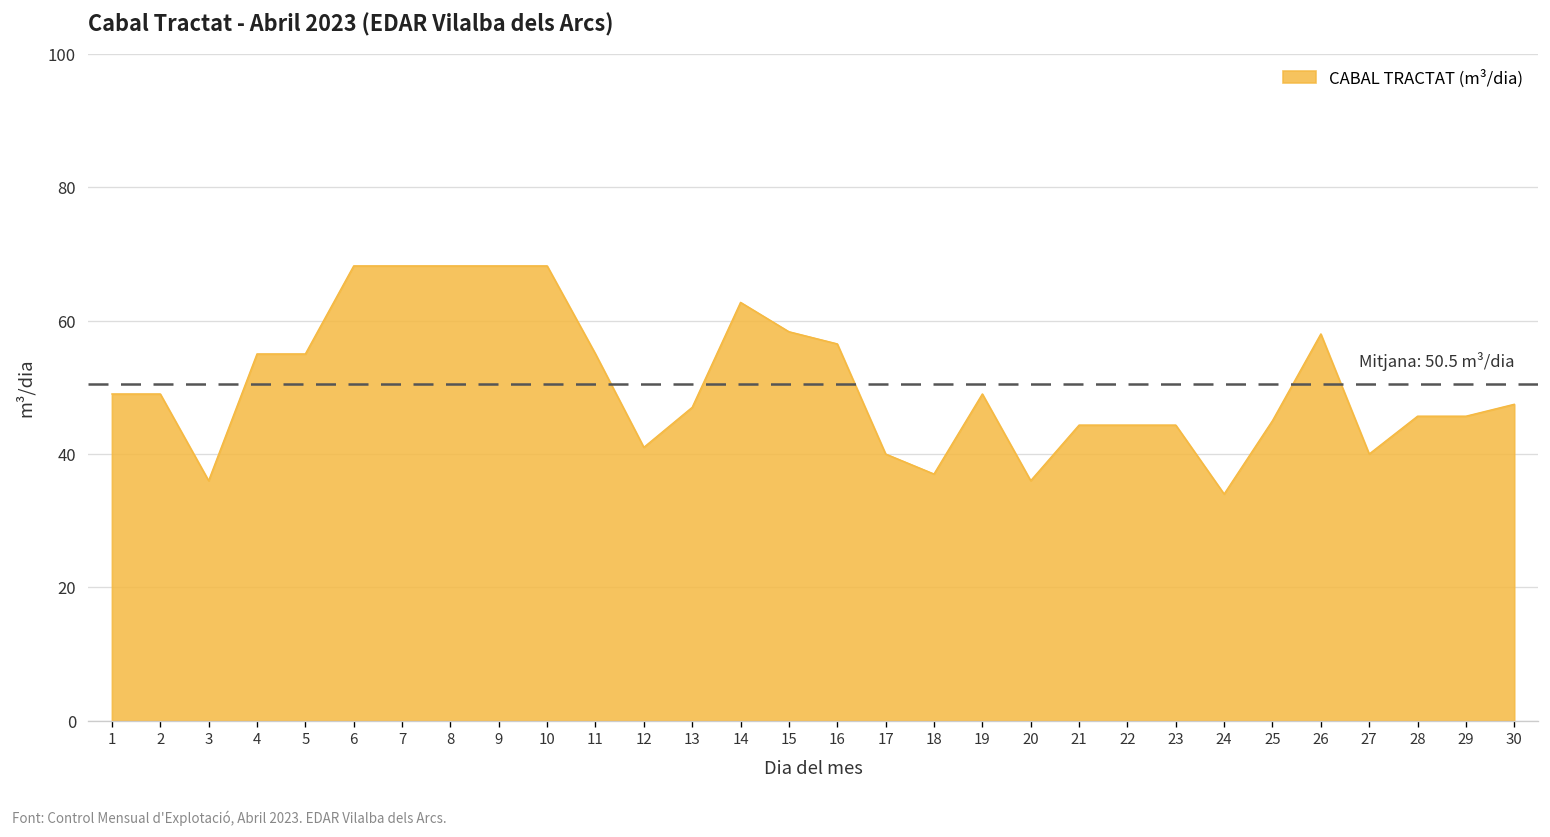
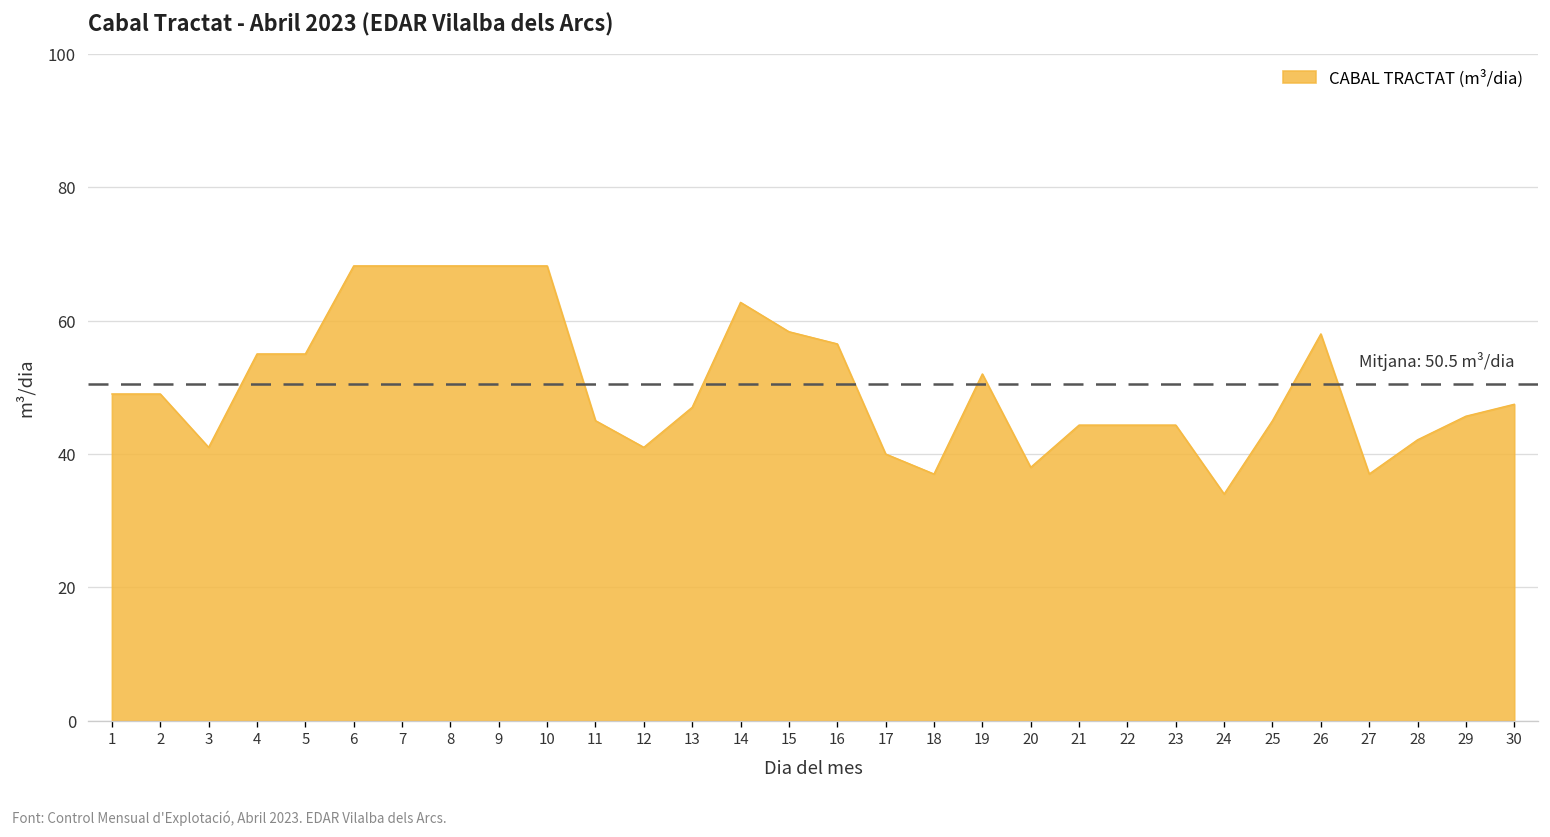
  {
    "1": 49,
    "2": 49,
-   "3": 36,
+   "3": 41,
    "4": 55,
    "5": 55,
    "6": 68,
    "7": 68,
    "8": 68,
    "9": 68,
    "10": 68,
-   "11": 55,
+   "11": 45,
    "12": 41,
    "13": 47,
    "14": 63,
    "15": 58,
    "16": 57,
    "17": 40,
    "18": 37,
-   "19": 49,
-   "20": 36,
+   "19": 52,
+   "20": 38,
    "21": 44,
    "22": 44,
    "23": 44,
    "24": 34,
    "25": 45,
    "26": 58,
-   "27": 40,
-   "28": 46,
+   "27": 37,
+   "28": 42,
    "29": 46,
    "30": 47
  }
